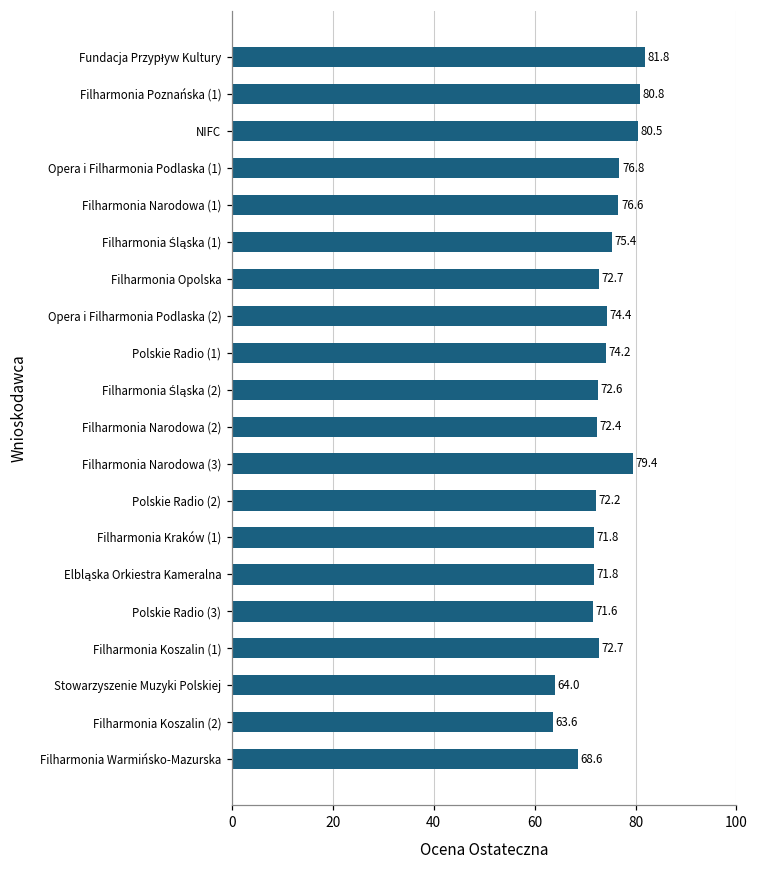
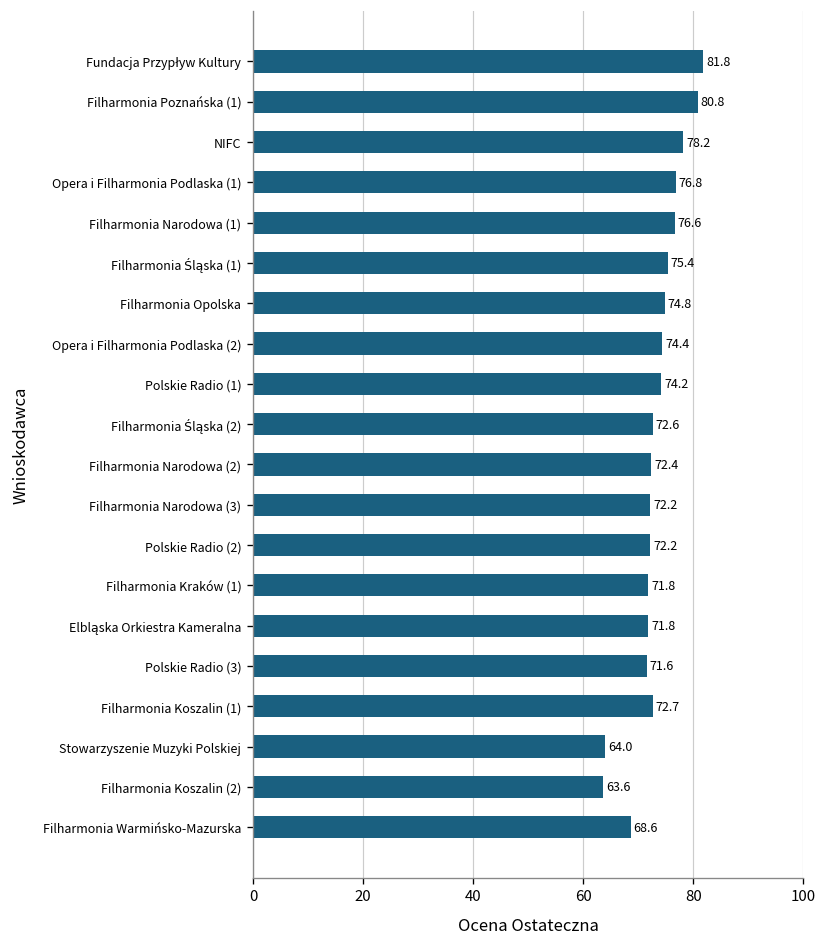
  {
    "Fundacja Przypływ Kultury": 81.8,
    "Filharmonia Poznańska (1)": 80.8,
-   "NIFC": 80.5,
+   "NIFC": 78.2,
    "Opera i Filharmonia Podlaska (1)": 76.8,
    "Filharmonia Narodowa (1)": 76.6,
    "Filharmonia Śląska (1)": 75.4,
-   "Filharmonia Opolska": 72.7,
+   "Filharmonia Opolska": 74.8,
    "Opera i Filharmonia Podlaska (2)": 74.4,
    "Polskie Radio (1)": 74.2,
    "Filharmonia Śląska (2)": 72.6,
    "Filharmonia Narodowa (2)": 72.4,
-   "Filharmonia Narodowa (3)": 79.4,
+   "Filharmonia Narodowa (3)": 72.2,
    "Polskie Radio (2)": 72.2,
    "Filharmonia Kraków (1)": 71.8,
    "Elbląska Orkiestra Kameralna": 71.8,
    "Polskie Radio (3)": 71.6,
    "Filharmonia Koszalin (1)": 72.7,
    "Stowarzyszenie Muzyki Polskiej": 64.0,
    "Filharmonia Koszalin (2)": 63.6,
    "Filharmonia Warmińsko-Mazurska": 68.6
  }
